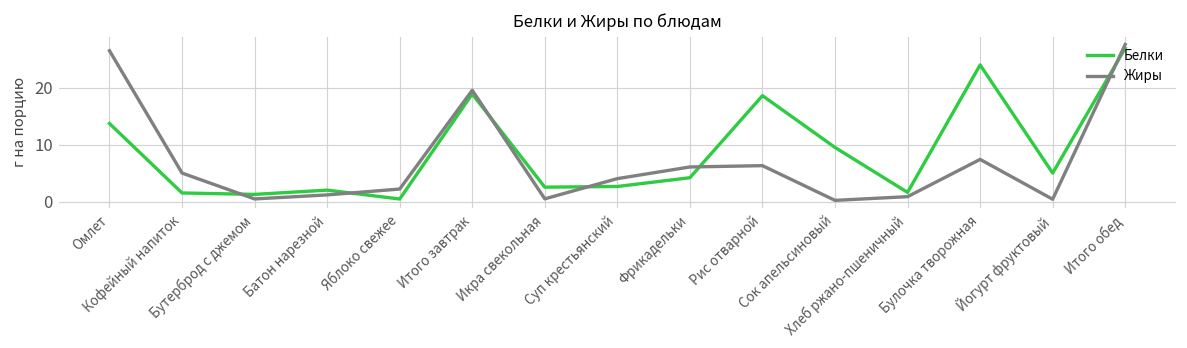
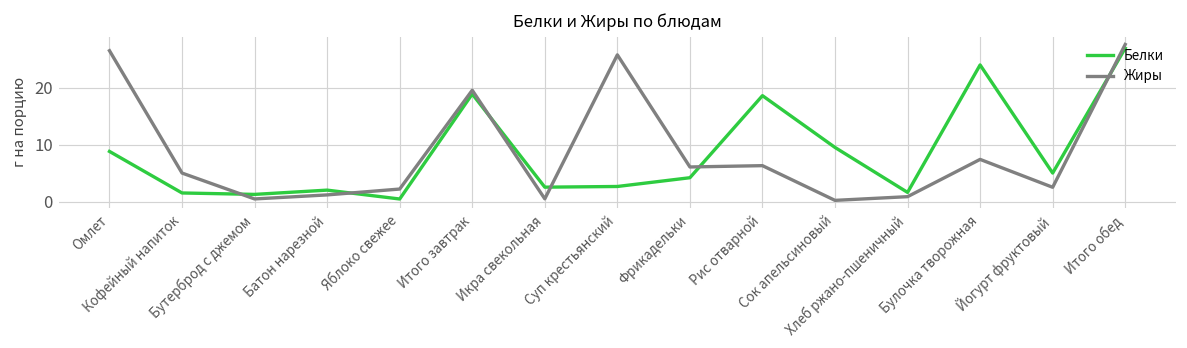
  {
    "Белки": {
-     "Омлет": 14,
+     "Омлет": 9,
      "Кофейный напиток": 2,
      "Бутерброд с джемом": 1,
      "Батон нарезной": 2,
      "Яблоко свежее": 0,
      "Итого завтрак": 19,
      "Икра свекольная": 3,
      "Суп крестьянский": 3,
      "Фрикадельки": 4,
      "Рис отварной": 19,
      "Сок апельсиновый": 10,
      "Хлеб ржано-пшеничный": 2,
      "Булочка творожная": 24,
      "Йогурт фруктовый": 5,
      "Итого обед": 27
    },
    "Жиры": {
      "Омлет": 27,
      "Кофейный напиток": 5,
      "Бутерброд с джемом": 0,
      "Батон нарезной": 1,
      "Яблоко свежее": 2,
      "Итого завтрак": 20,
      "Икра свекольная": 0,
-     "Суп крестьянский": 4,
+     "Суп крестьянский": 26,
      "Фрикадельки": 6,
      "Рис отварной": 6,
      "Сок апельсиновый": 0,
      "Хлеб ржано-пшеничный": 1,
      "Булочка творожная": 7,
-     "Йогурт фруктовый": 0,
+     "Йогурт фруктовый": 3,
      "Итого обед": 28
    }
  }
